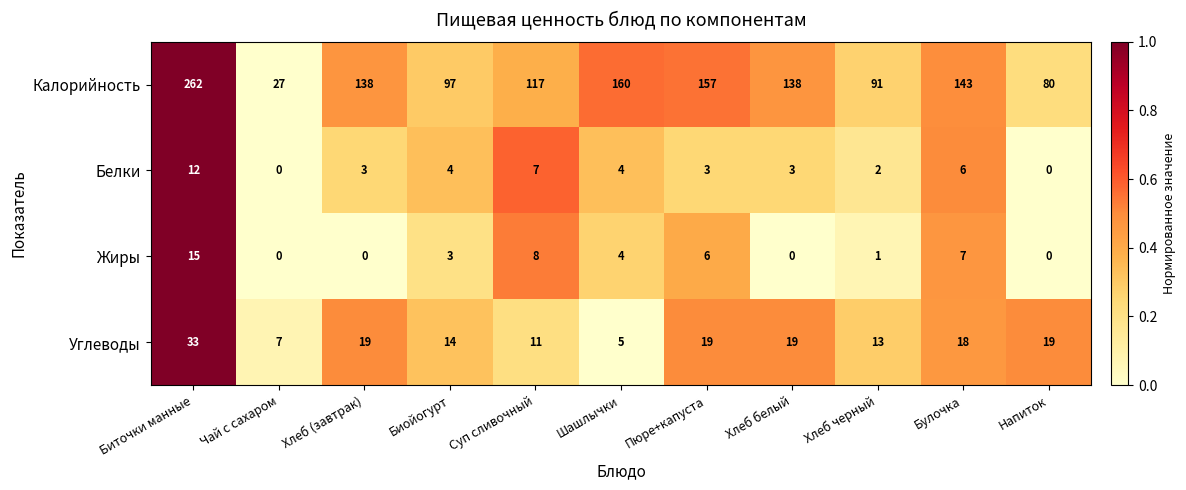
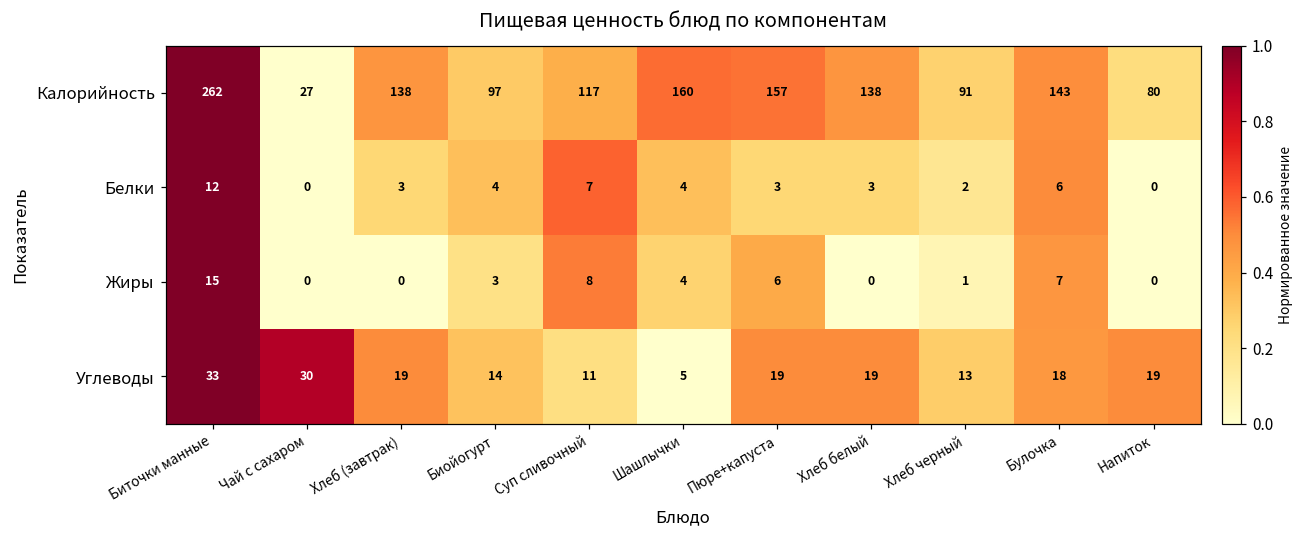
  {
    "Калорийность": {
      "Биточки манные": 262,
      "Чай с сахаром": 27,
      "Хлеб (завтрак)": 138,
      "Биойогурт": 97,
      "Суп сливочный": 117,
      "Шашлычки": 160,
      "Пюре+капуста": 157,
      "Хлеб белый": 138,
      "Хлеб черный": 91,
      "Булочка": 143,
      "Напиток": 80
    },
    "Белки": {
      "Биточки манные": 12,
      "Чай с сахаром": 0,
      "Хлеб (завтрак)": 3,
      "Биойогурт": 4,
      "Суп сливочный": 7,
      "Шашлычки": 4,
      "Пюре+капуста": 3,
      "Хлеб белый": 3,
      "Хлеб черный": 2,
      "Булочка": 6,
      "Напиток": 0
    },
    "Жиры": {
      "Биточки манные": 15,
      "Чай с сахаром": 0,
      "Хлеб (завтрак)": 0,
      "Биойогурт": 3,
      "Суп сливочный": 8,
      "Шашлычки": 4,
      "Пюре+капуста": 6,
      "Хлеб белый": 0,
      "Хлеб черный": 1,
      "Булочка": 7,
      "Напиток": 0
    },
    "Углеводы": {
      "Биточки манные": 33,
-     "Чай с сахаром": 7,
+     "Чай с сахаром": 30,
      "Хлеб (завтрак)": 19,
      "Биойогурт": 14,
      "Суп сливочный": 11,
      "Шашлычки": 5,
      "Пюре+капуста": 19,
      "Хлеб белый": 19,
      "Хлеб черный": 13,
      "Булочка": 18,
      "Напиток": 19
    }
  }
